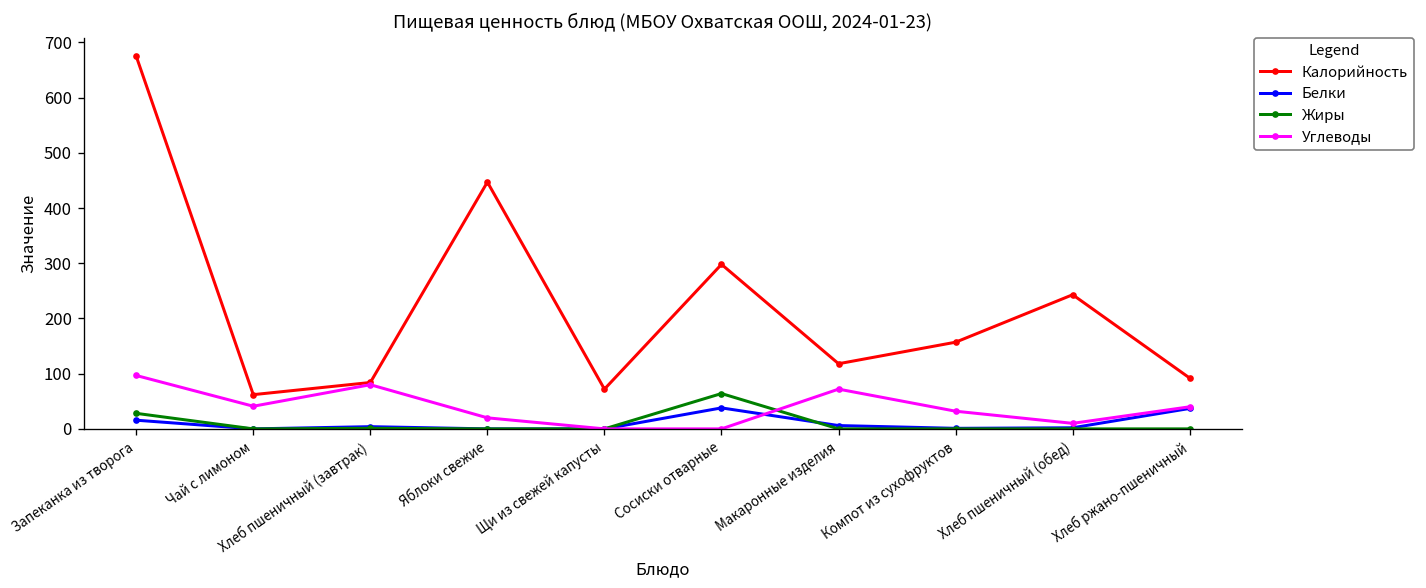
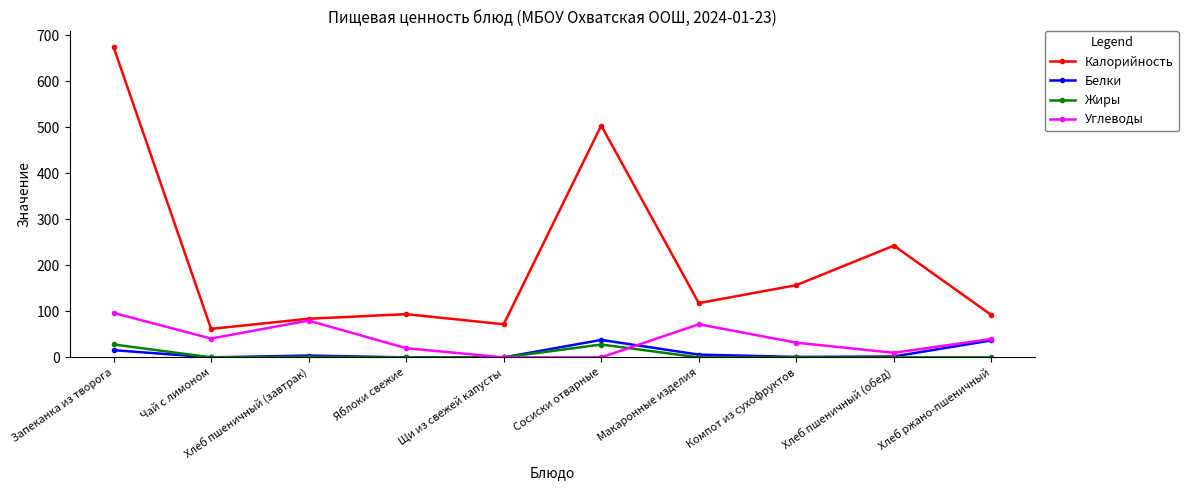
  {
    "Калорийность": {
      "Запеканка из творога": 680,
      "Чай с лимоном": 60,
-     "Яблоки свежие": 450,
+     "Яблоки свежие": 90,
      "Щи из свежей капусты": 70,
-     "Сосиски отварные": 300,
+     "Сосиски отварные": 500,
      "Макаронные изделия": 120,
      "Компот из сухофруктов": 160,
      "Хлеб пшеничный (обед)": 240,
      "Хлеб ржано-пшеничный": 90
    },
    "Белки": {
      "Запеканка из творога": 20,
      "Сосиски отварные": 40,
      "Макаронные изделия": 10
    },
    "Жиры": {
      "Запеканка из творога": 30,
-     "Сосиски отварные": 60,
+     "Сосиски отварные": 30,
      "Макаронные изделия": 0,
      "Хлеб ржано-пшеничный": 0
    },
    "Углеводы": {
      "Запеканка из творога": 100,
      "Чай с лимоном": 40,
      "Яблоки свежие": 20,
      "Сосиски отварные": 0,
      "Макаронные изделия": 70,
      "Компот из сухофруктов": 30,
      "Хлеб пшеничный (обед)": 10
    }
  }
